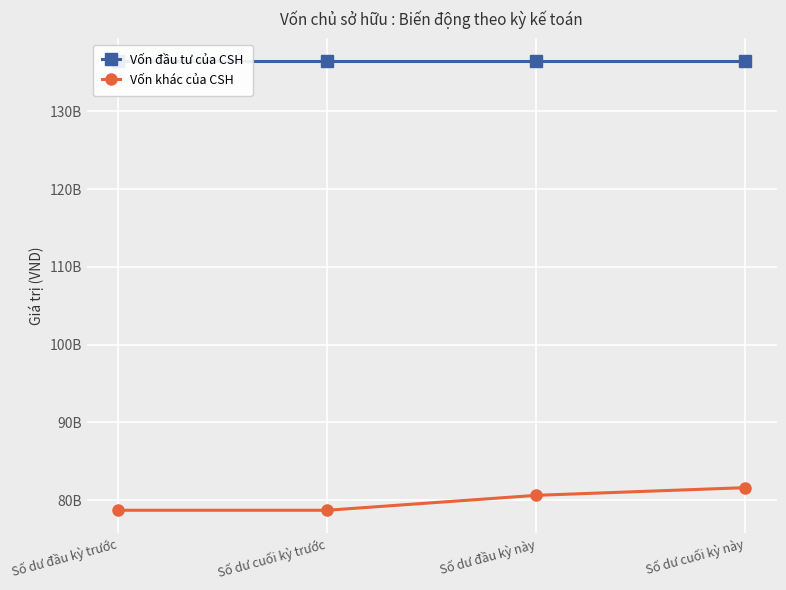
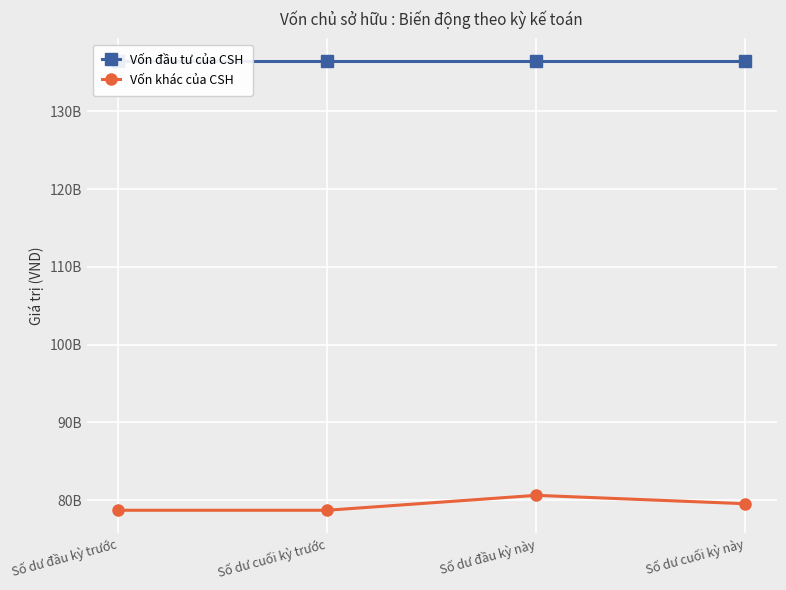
  {
    "Vốn đầu tư của CSH": {
      "Số dư cuối kỳ trước": 136000000000,
      "Số dư đầu kỳ này": 136000000000,
      "Số dư cuối kỳ này": 136000000000
    },
    "Vốn khác của CSH": {
      "Số dư đầu kỳ trước": 79000000000,
      "Số dư cuối kỳ trước": 79000000000,
      "Số dư đầu kỳ này": 81000000000,
-     "Số dư cuối kỳ này": 82000000000
+     "Số dư cuối kỳ này": 80000000000
    }
  }
